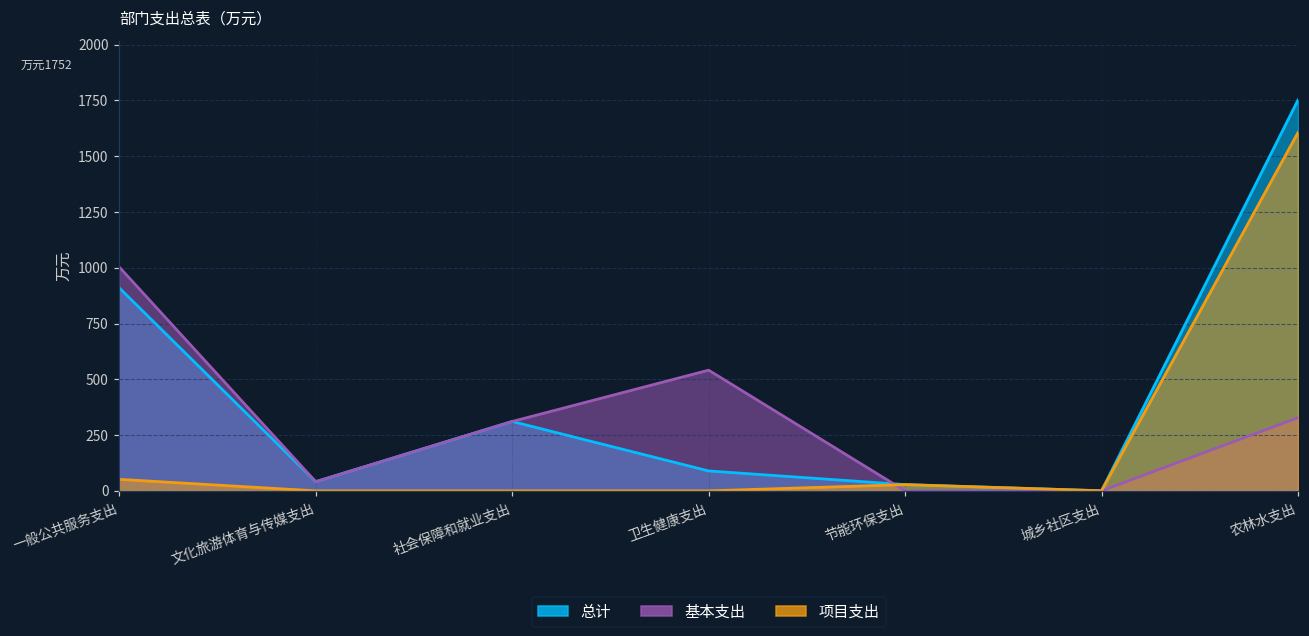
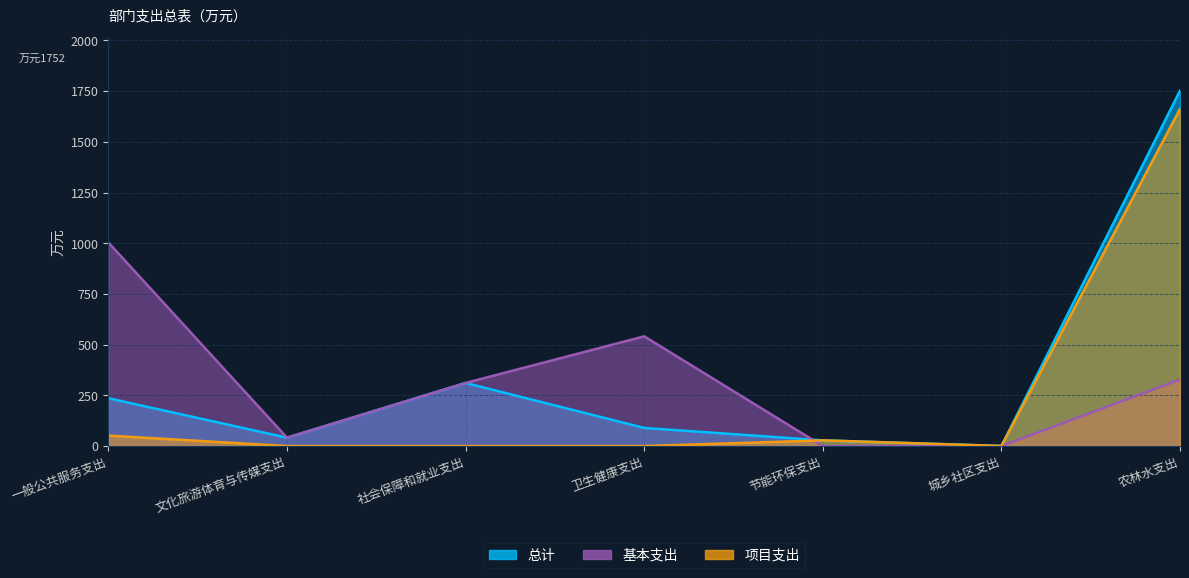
  {
    "总计": {
-     "一般公共服务支出": 910,
+     "一般公共服务支出": 240,
      "卫生健康支出": 90,
      "农林水支出": 1750
    },
    "基本支出": {
      "一般公共服务支出": 1000,
      "卫生健康支出": 540,
      "节能环保支出": 0,
      "农林水支出": 330
    },
    "项目支出": {
      "一般公共服务支出": 50,
      "文化旅游体育与传媒支出": 0,
      "社会保障和就业支出": 0,
      "卫生健康支出": 0,
-     "农林水支出": 1610
+     "农林水支出": 1660
    }
  }
